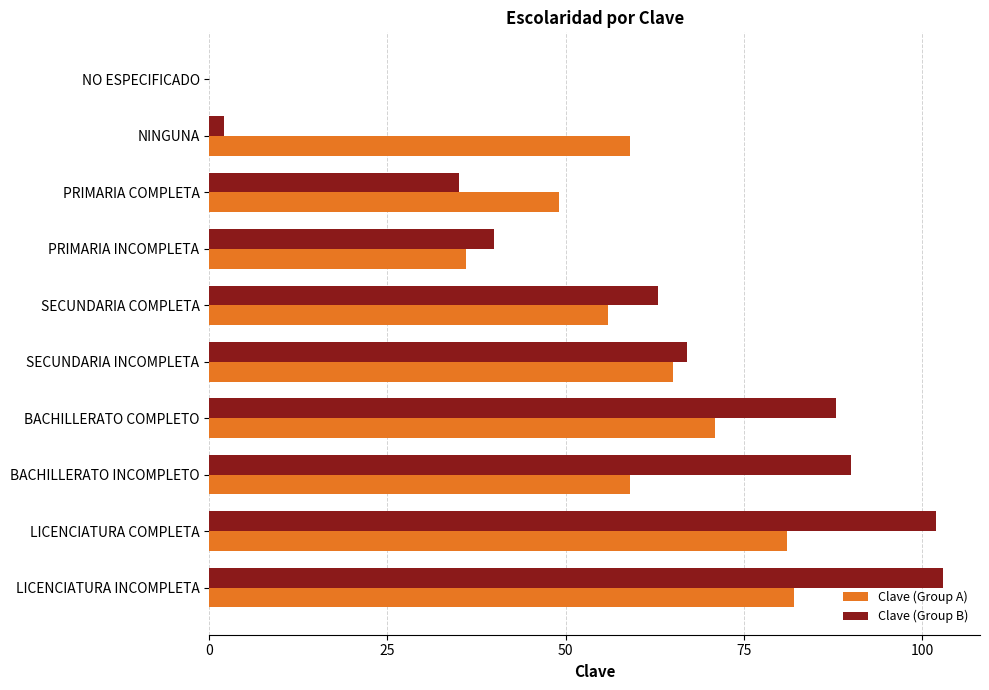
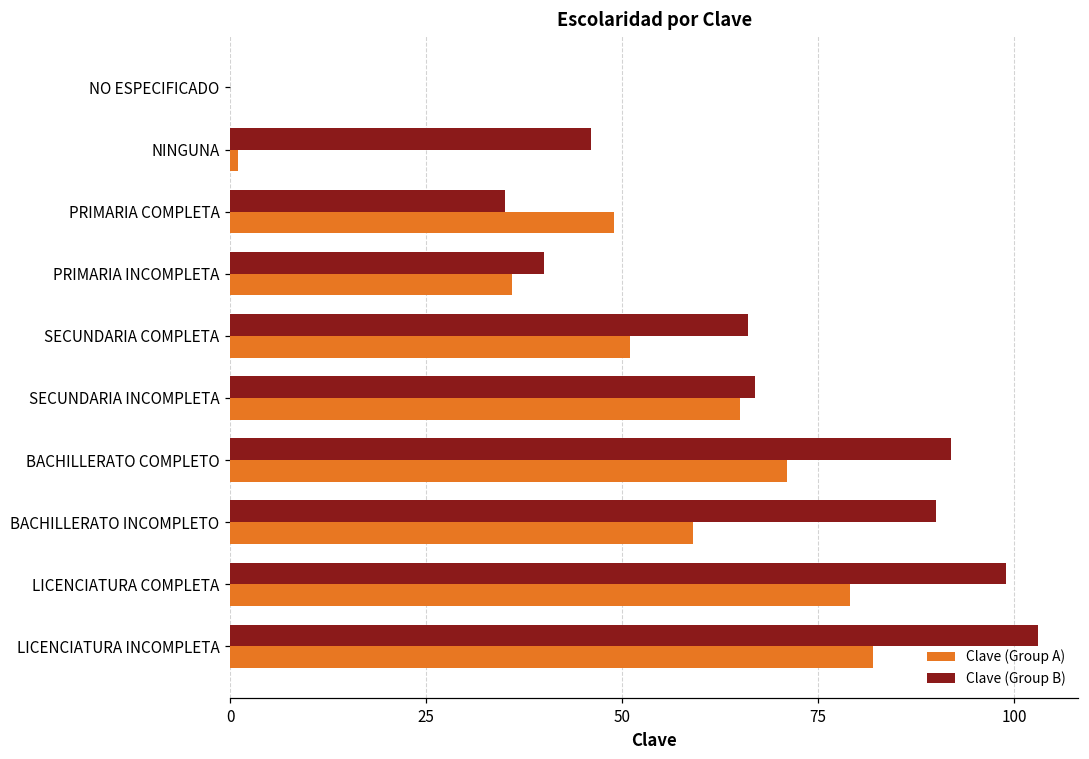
  {
    "Clave (Group A)": {
      "NO ESPECIFICADO": 0,
-     "NINGUNA": 59,
+     "NINGUNA": 1,
      "PRIMARIA COMPLETA": 49,
      "PRIMARIA INCOMPLETA": 36,
-     "SECUNDARIA COMPLETA": 56,
+     "SECUNDARIA COMPLETA": 51,
      "SECUNDARIA INCOMPLETA": 65,
      "BACHILLERATO COMPLETO": 71,
      "BACHILLERATO INCOMPLETO": 59,
-     "LICENCIATURA COMPLETA": 81,
+     "LICENCIATURA COMPLETA": 79,
      "LICENCIATURA INCOMPLETA": 82
    },
    "Clave (Group B)": {
      "NO ESPECIFICADO": 0,
-     "NINGUNA": 2,
+     "NINGUNA": 46,
      "PRIMARIA COMPLETA": 35,
      "PRIMARIA INCOMPLETA": 40,
-     "SECUNDARIA COMPLETA": 63,
+     "SECUNDARIA COMPLETA": 66,
      "SECUNDARIA INCOMPLETA": 67,
-     "BACHILLERATO COMPLETO": 88,
+     "BACHILLERATO COMPLETO": 92,
      "BACHILLERATO INCOMPLETO": 90,
-     "LICENCIATURA COMPLETA": 102,
+     "LICENCIATURA COMPLETA": 99,
      "LICENCIATURA INCOMPLETA": 103
    }
  }
